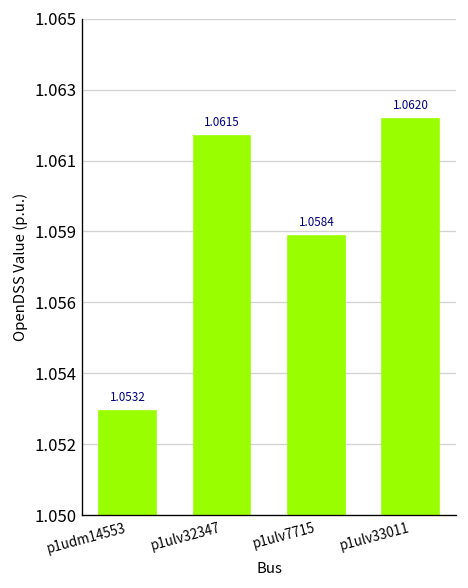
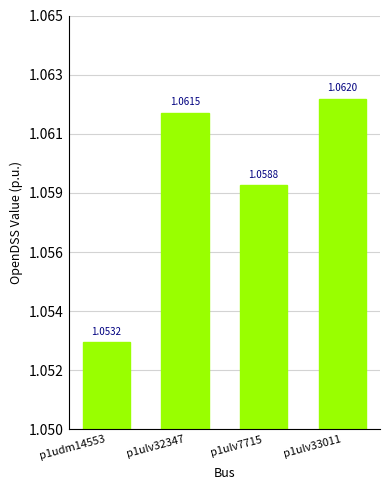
  {
    "p1udm14553": 1.0532,
    "p1ulv32347": 1.0615,
-   "p1ulv7715": 1.0584,
+   "p1ulv7715": 1.0588,
    "p1ulv33011": 1.0620
  }
